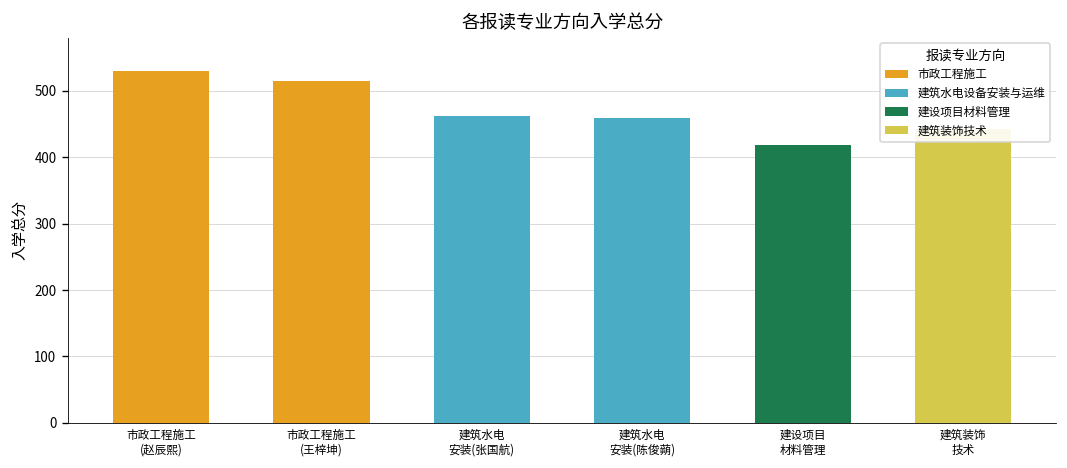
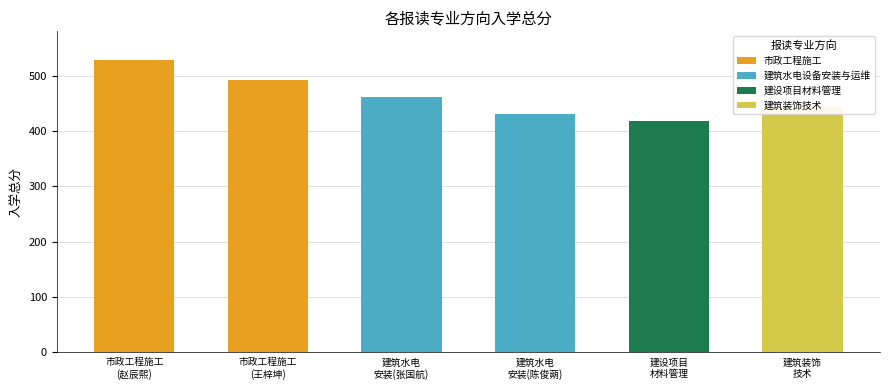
  {
    "市政工程施工 (赵辰熙)": 530,
-   "市政工程施工 (王梓坤)": 510,
+   "市政工程施工 (王梓坤)": 490,
    "建筑水电 安装(张国航)": 460,
-   "建筑水电 安装(陈俊蒴)": 460,
+   "建筑水电 安装(陈俊蒴)": 430,
    "建设项目 材料管理": 420
  }
